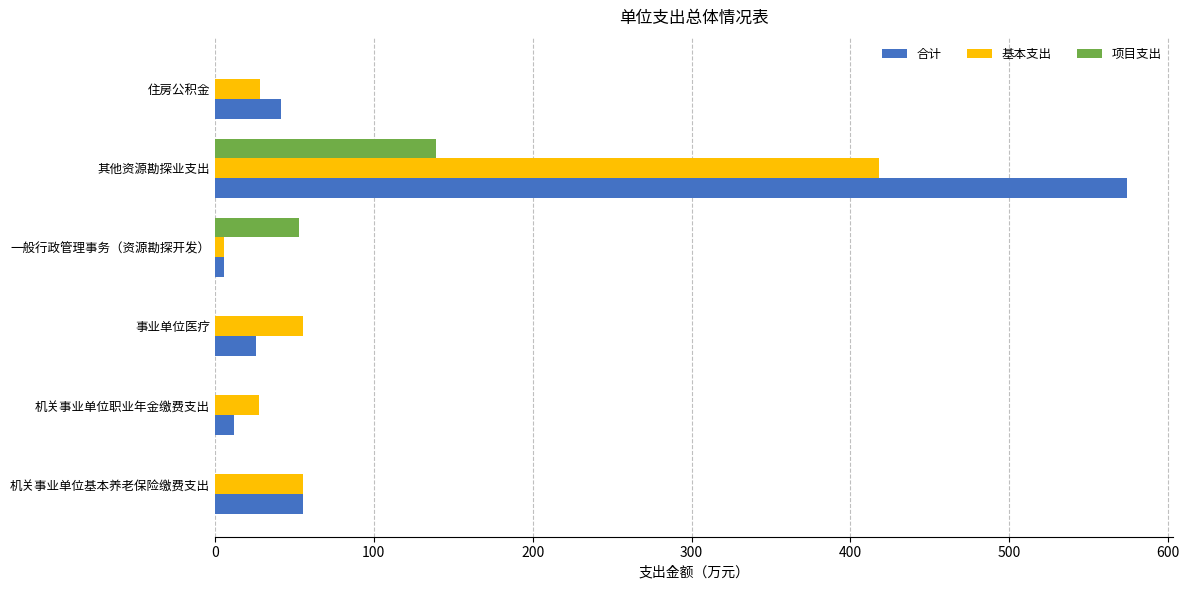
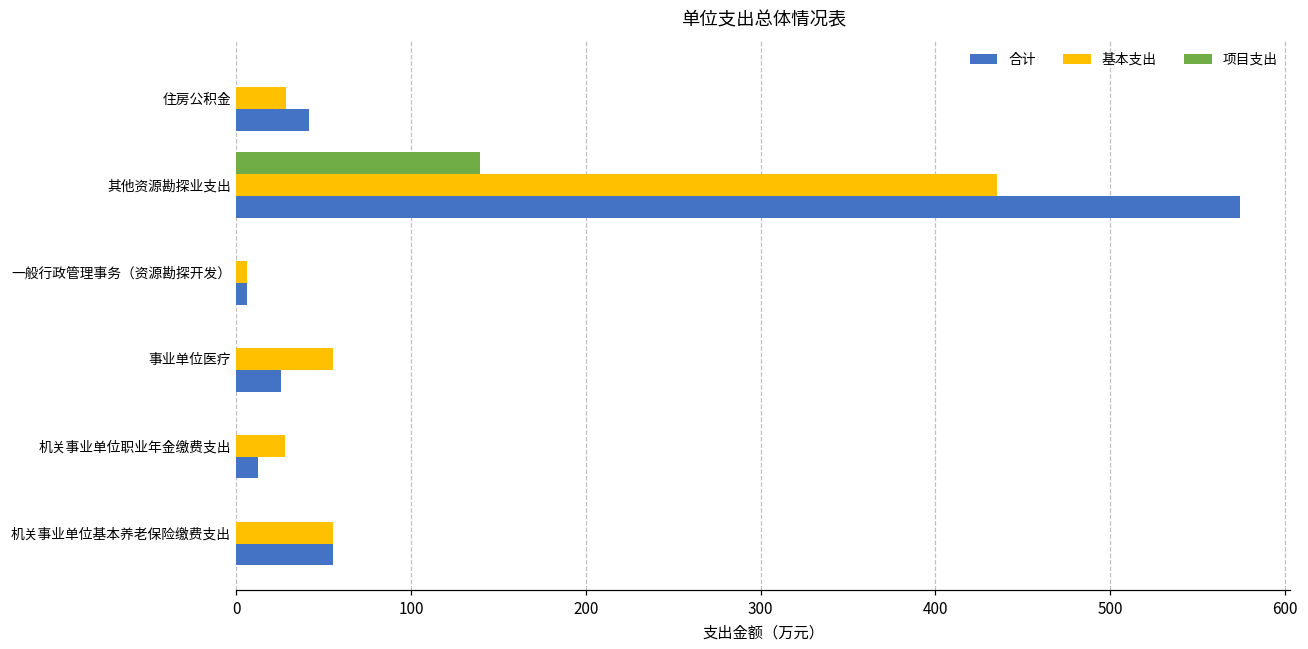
  {
    "合计": {
      "住房公积金": 41,
      "其他资源勘探业支出": 574,
      "一般行政管理事务（资源勘探开发）": 6,
      "事业单位医疗": 26,
      "机关事业单位职业年金缴费支出": 12,
      "机关事业单位基本养老保险缴费支出": 55
    },
    "基本支出": {
      "住房公积金": 28,
-     "其他资源勘探业支出": 418,
+     "其他资源勘探业支出": 435,
      "一般行政管理事务（资源勘探开发）": 6,
      "事业单位医疗": 55,
      "机关事业单位职业年金缴费支出": 28,
      "机关事业单位基本养老保险缴费支出": 55
    },
    "项目支出": {
      "住房公积金": 0,
      "其他资源勘探业支出": 139,
-     "一般行政管理事务（资源勘探开发）": 53,
+     "一般行政管理事务（资源勘探开发）": 0,
      "事业单位医疗": 0,
      "机关事业单位职业年金缴费支出": 0,
      "机关事业单位基本养老保险缴费支出": 0
    }
  }
